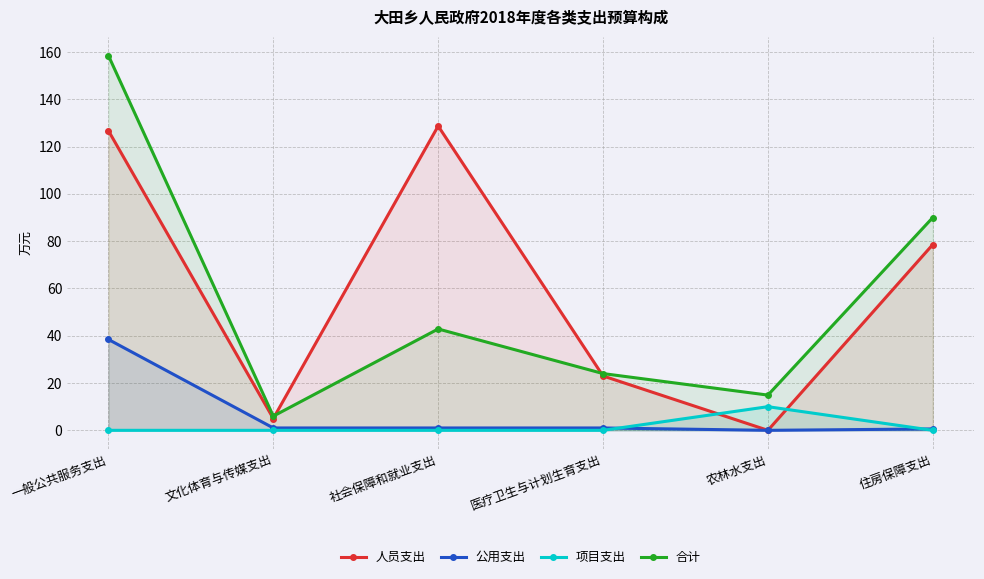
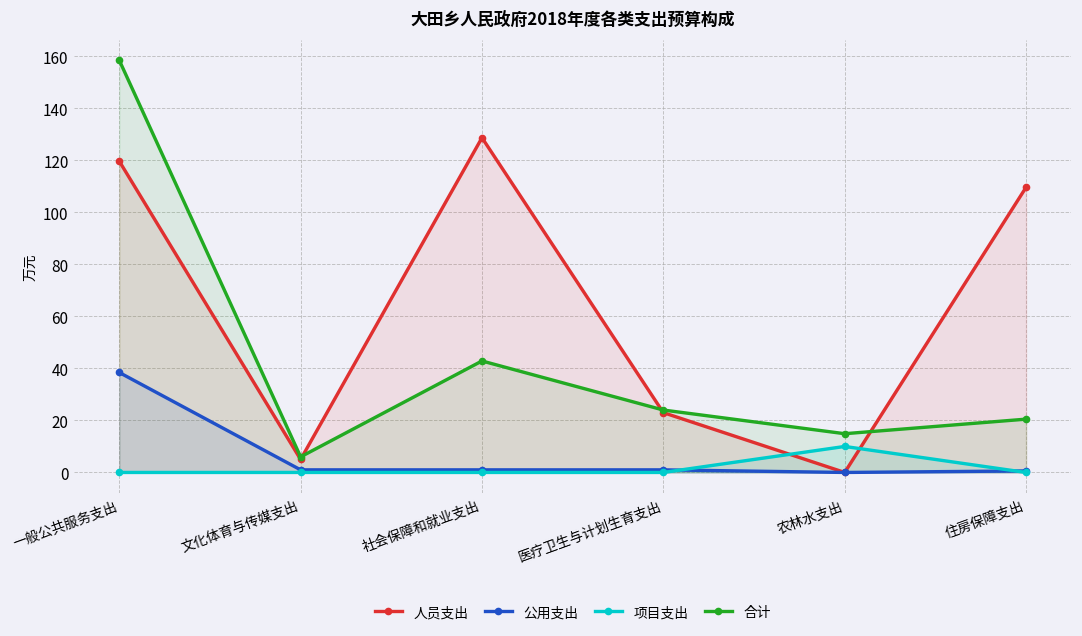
  {
    "人员支出": {
-     "一般公共服务支出": 127,
+     "一般公共服务支出": 120,
      "社会保障和就业支出": 129,
-     "住房保障支出": 79
+     "住房保障支出": 110
    },
    "公用支出": {
      "一般公共服务支出": 38
    },
    "项目支出": {
      "一般公共服务支出": 0,
      "农林水支出": 10
    },
    "合计": {
      "一般公共服务支出": 159,
      "社会保障和就业支出": 43,
      "农林水支出": 15,
-     "住房保障支出": 90
+     "住房保障支出": 21
    }
  }
